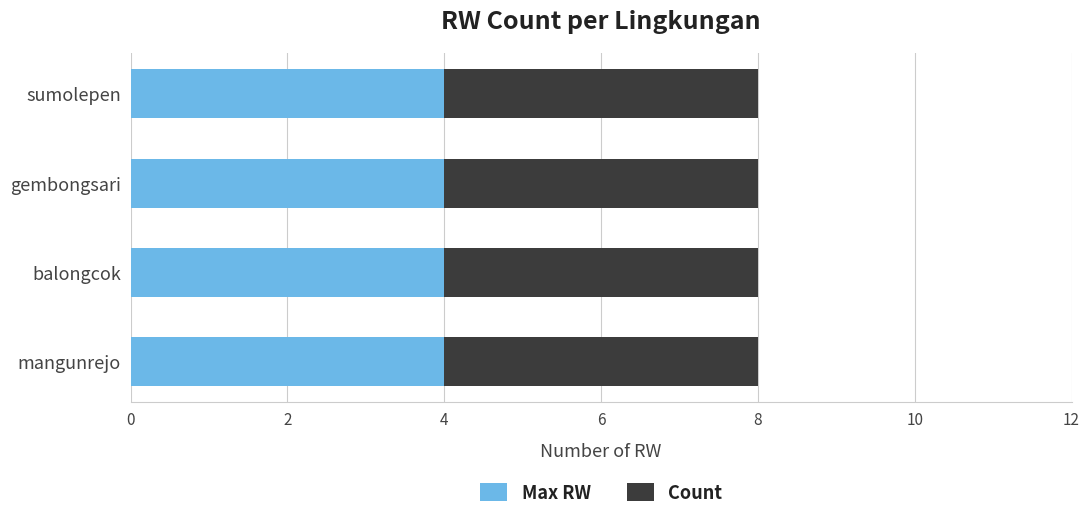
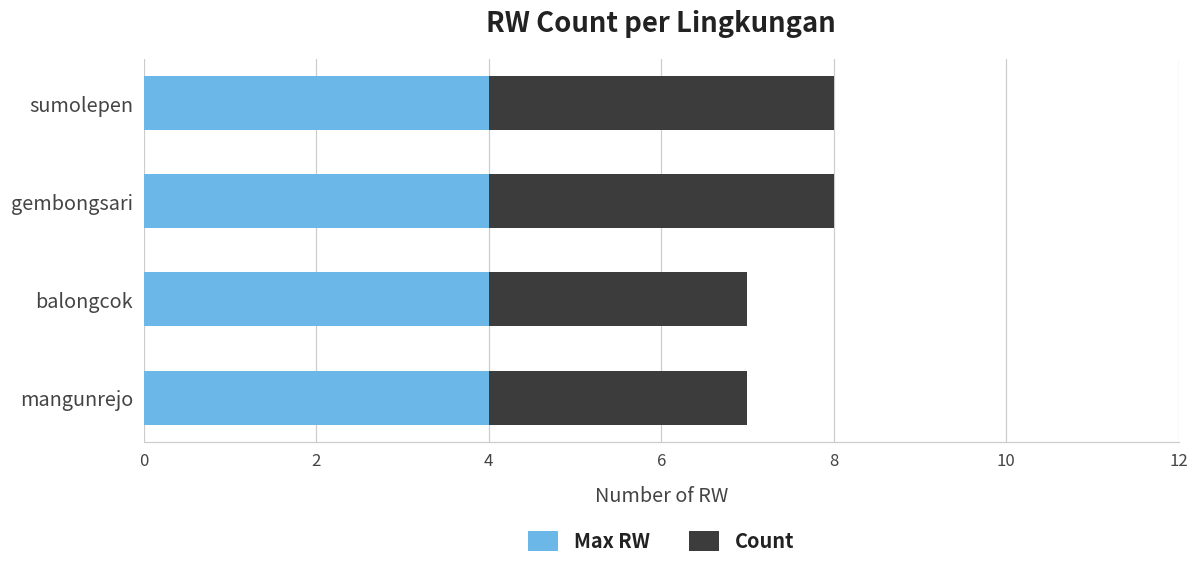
  {
    "Max RW": {
      "sumolepen": 4,
      "gembongsari": 4,
      "balongcok": 4,
      "mangunrejo": 4
    },
    "Count": {
      "sumolepen": 4,
      "gembongsari": 4,
-     "balongcok": 4,
-     "mangunrejo": 4
+     "balongcok": 3,
+     "mangunrejo": 3
    }
  }
